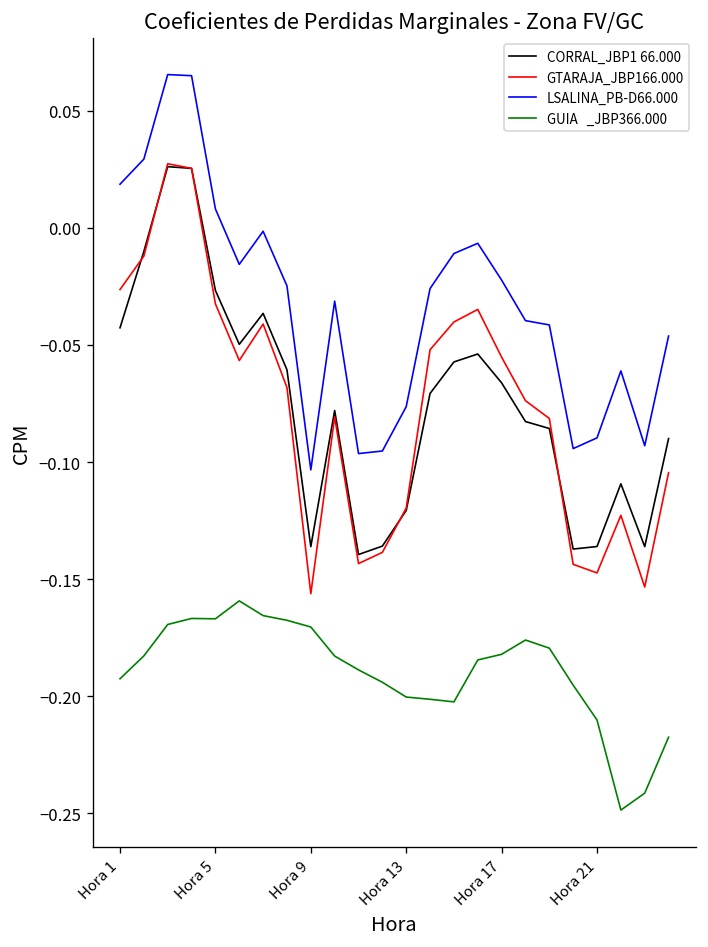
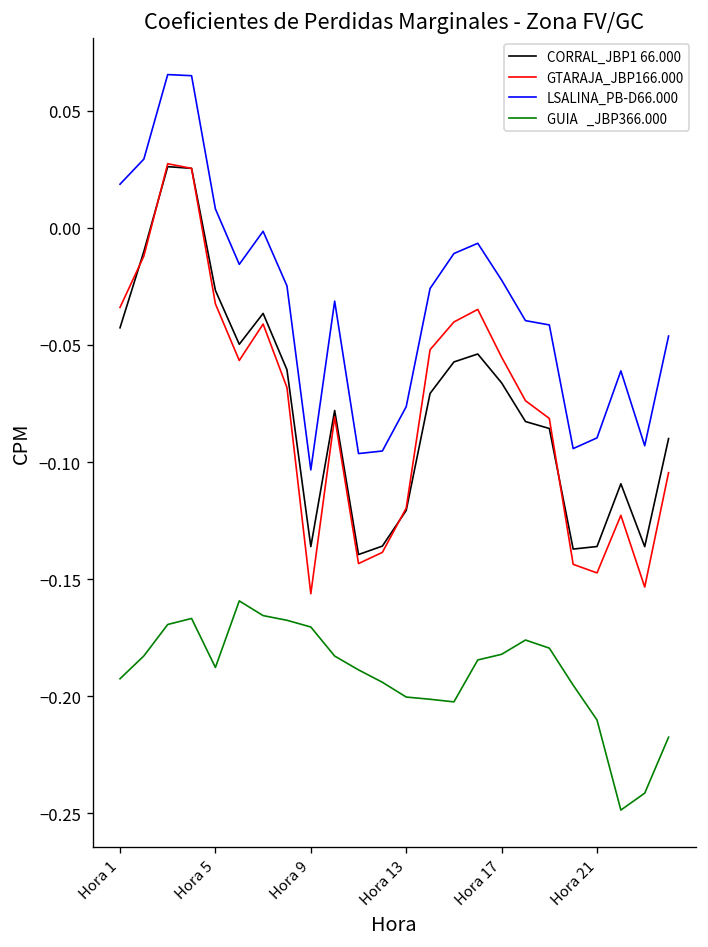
  {
    "CORRAL_JBP1 66.000": {
      "Hora 1": -0.043,
      "Hora 5": -0.027,
      "Hora 9": -0.136,
      "Hora 17": -0.066,
      "Hora 21": -0.136
    },
    "GTARAJA_JBP166.000": {
-     "Hora 1": -0.026,
+     "Hora 1": -0.034,
      "Hora 5": -0.032,
      "Hora 9": -0.156,
      "Hora 17": -0.055,
      "Hora 21": -0.147
    },
    "LSALINA_PB-D66.000": {
      "Hora 1": 0.019,
      "Hora 5": 0.008,
      "Hora 9": -0.103,
      "Hora 13": -0.076,
      "Hora 17": -0.022,
      "Hora 21": -0.090
    },
    "GUIA _JBP366.000": {
      "Hora 1": -0.193,
-     "Hora 5": -0.167,
+     "Hora 5": -0.188,
      "Hora 9": -0.170,
      "Hora 13": -0.200,
      "Hora 17": -0.182,
      "Hora 21": -0.210
    }
  }
